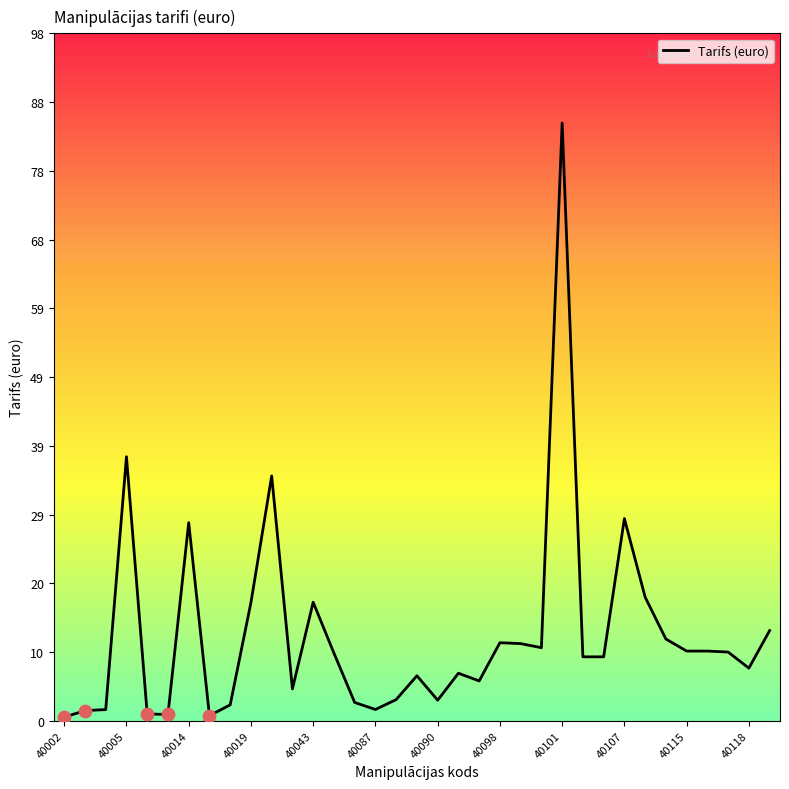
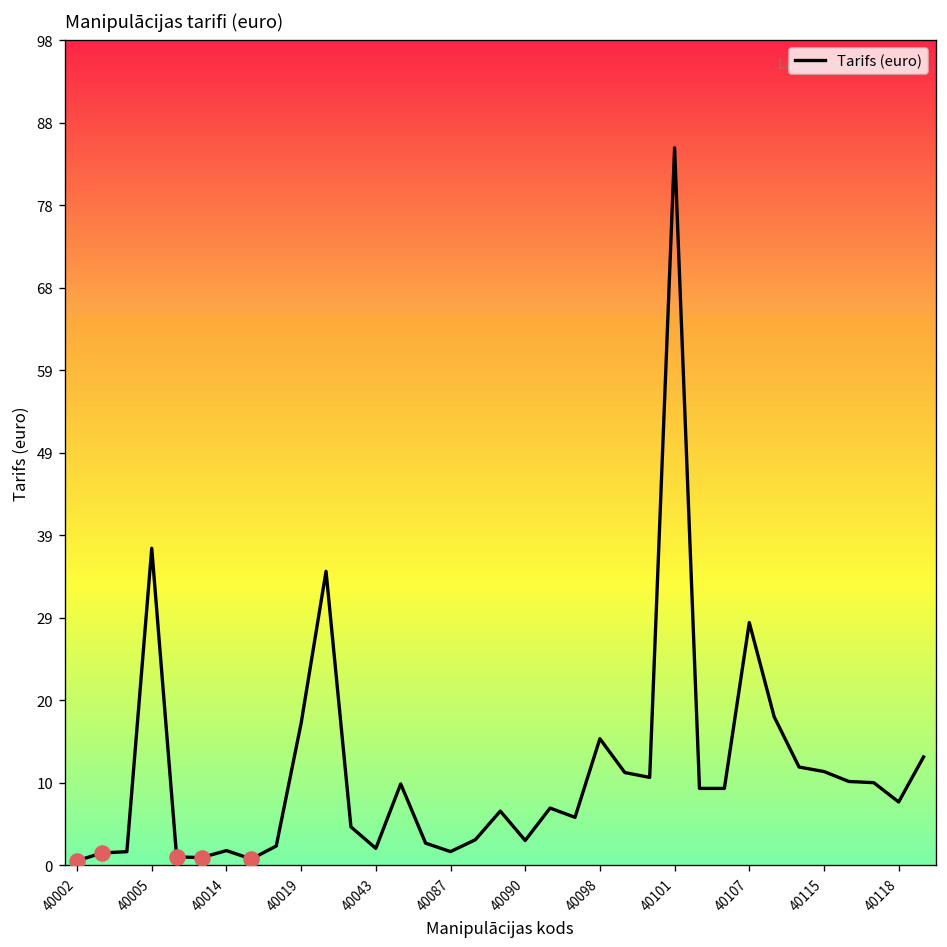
  {
    "Tarifs (euro)": {
      "40005": 38,
-     "40014": 28,
+     "40014": 2,
      "40019": 17,
-     "40043": 17,
+     "40043": 2,
      "40087": 2,
      "40090": 3,
-     "40098": 11,
+     "40098": 15,
      "40101": 85,
      "40107": 29,
-     "40115": 10,
+     "40115": 11,
      "40118": 7
    }
  }
